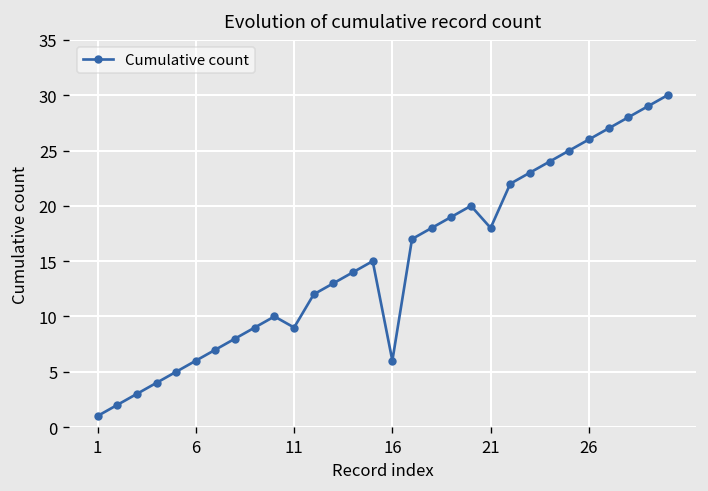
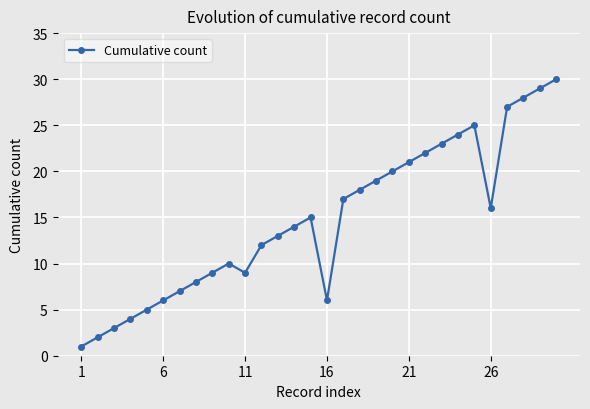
  {
    "1": 1,
    "6": 6,
    "11": 9,
    "16": 6,
-   "21": 18,
-   "26": 26
+   "21": 21,
+   "26": 16
  }
